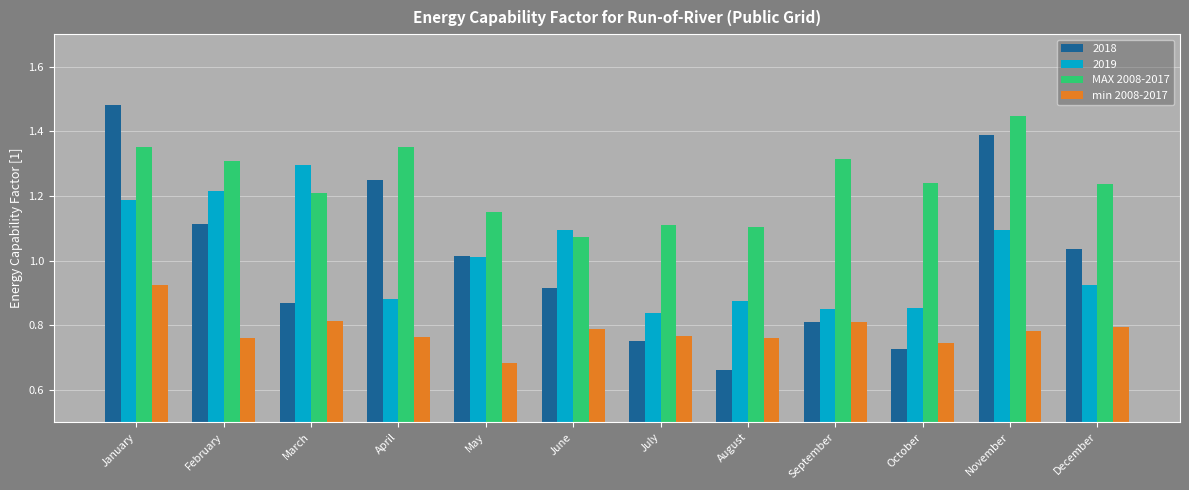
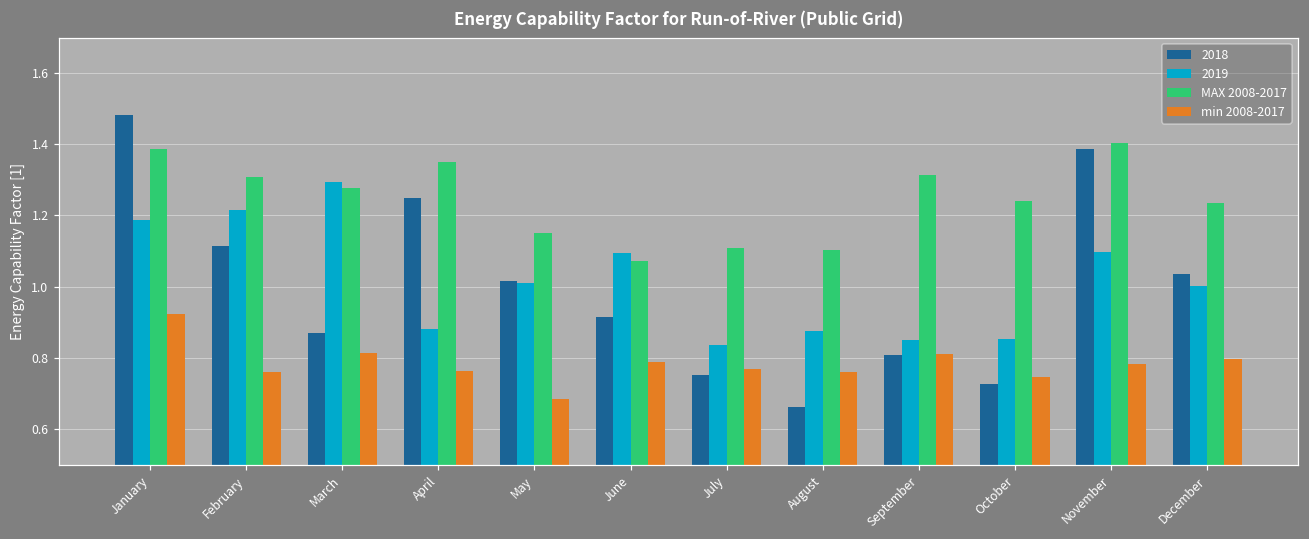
  {
    "2018": {
      "January": 1.48,
      "February": 1.11,
      "March": 0.87,
      "April": 1.25,
      "May": 1.01,
      "June": 0.91,
      "July": 0.75,
      "August": 0.66,
      "September": 0.81,
      "October": 0.73,
      "November": 1.39,
      "December": 1.04
    },
    "2019": {
      "January": 1.19,
      "February": 1.22,
      "March": 1.29,
      "April": 0.88,
      "May": 1.01,
      "June": 1.10,
      "July": 0.84,
      "August": 0.88,
      "September": 0.85,
      "October": 0.85,
      "November": 1.10,
-     "December": 0.92
+     "December": 1.00
    },
    "MAX 2008-2017": {
-     "January": 1.35,
+     "January": 1.39,
      "February": 1.31,
-     "March": 1.21,
+     "March": 1.28,
      "April": 1.35,
      "May": 1.15,
      "June": 1.07,
      "July": 1.11,
      "August": 1.10,
      "September": 1.31,
      "October": 1.24,
-     "November": 1.45,
+     "November": 1.40,
      "December": 1.24
    },
    "min 2008-2017": {
      "January": 0.92,
      "February": 0.76,
      "March": 0.81,
      "April": 0.76,
      "May": 0.68,
      "June": 0.79,
      "July": 0.77,
      "August": 0.76,
      "September": 0.81,
      "October": 0.75,
      "November": 0.78,
      "December": 0.80
    }
  }
